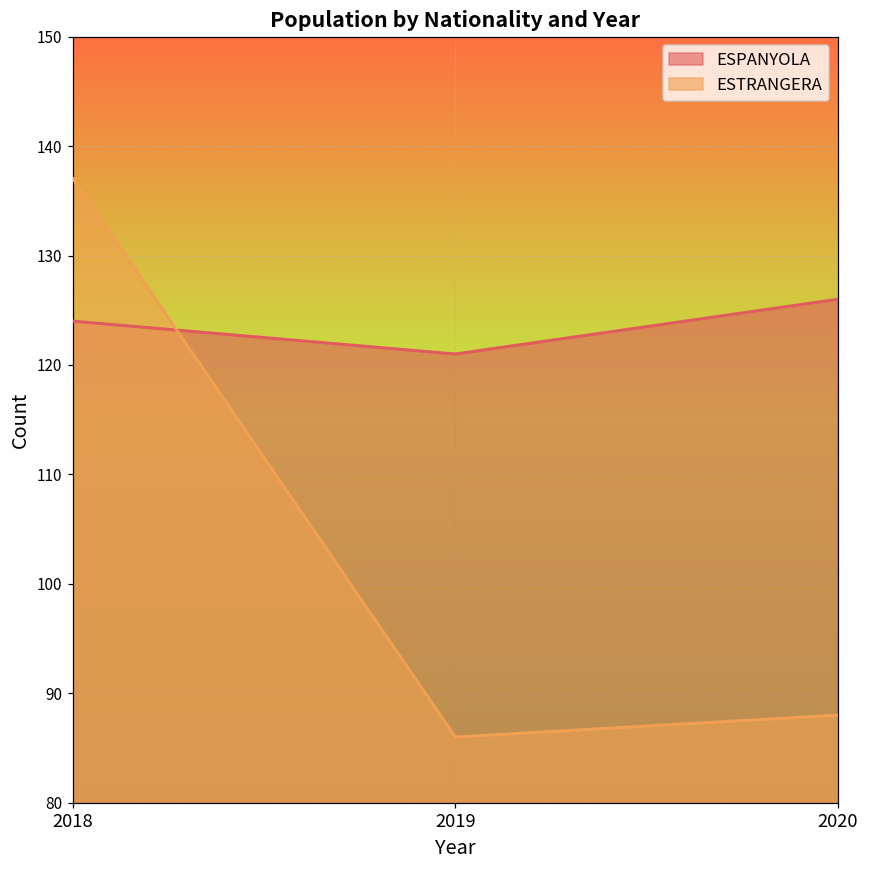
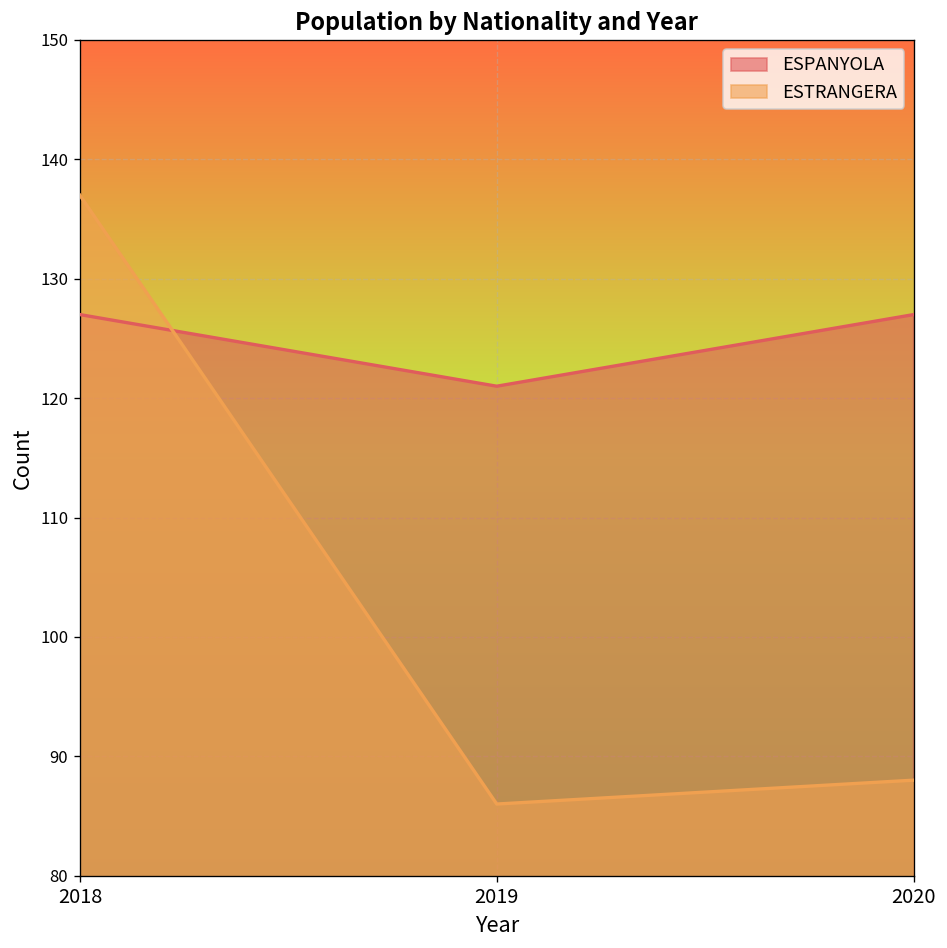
  {
    "ESPANYOLA": {
-     "2018": 124,
+     "2018": 127,
      "2019": 121,
-     "2020": 126
+     "2020": 127
    },
    "ESTRANGERA": {
      "2018": 137,
      "2019": 86,
      "2020": 88
    }
  }
